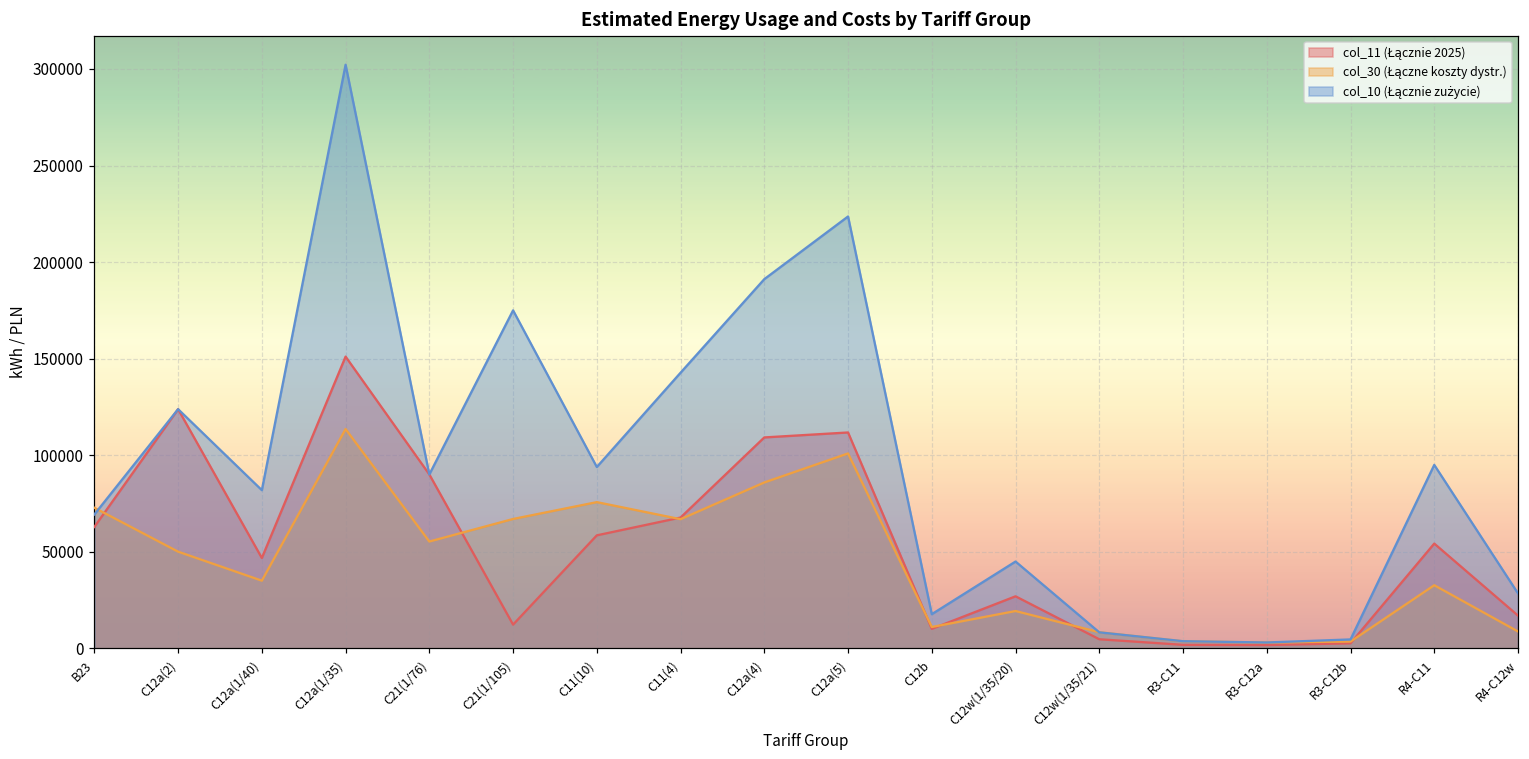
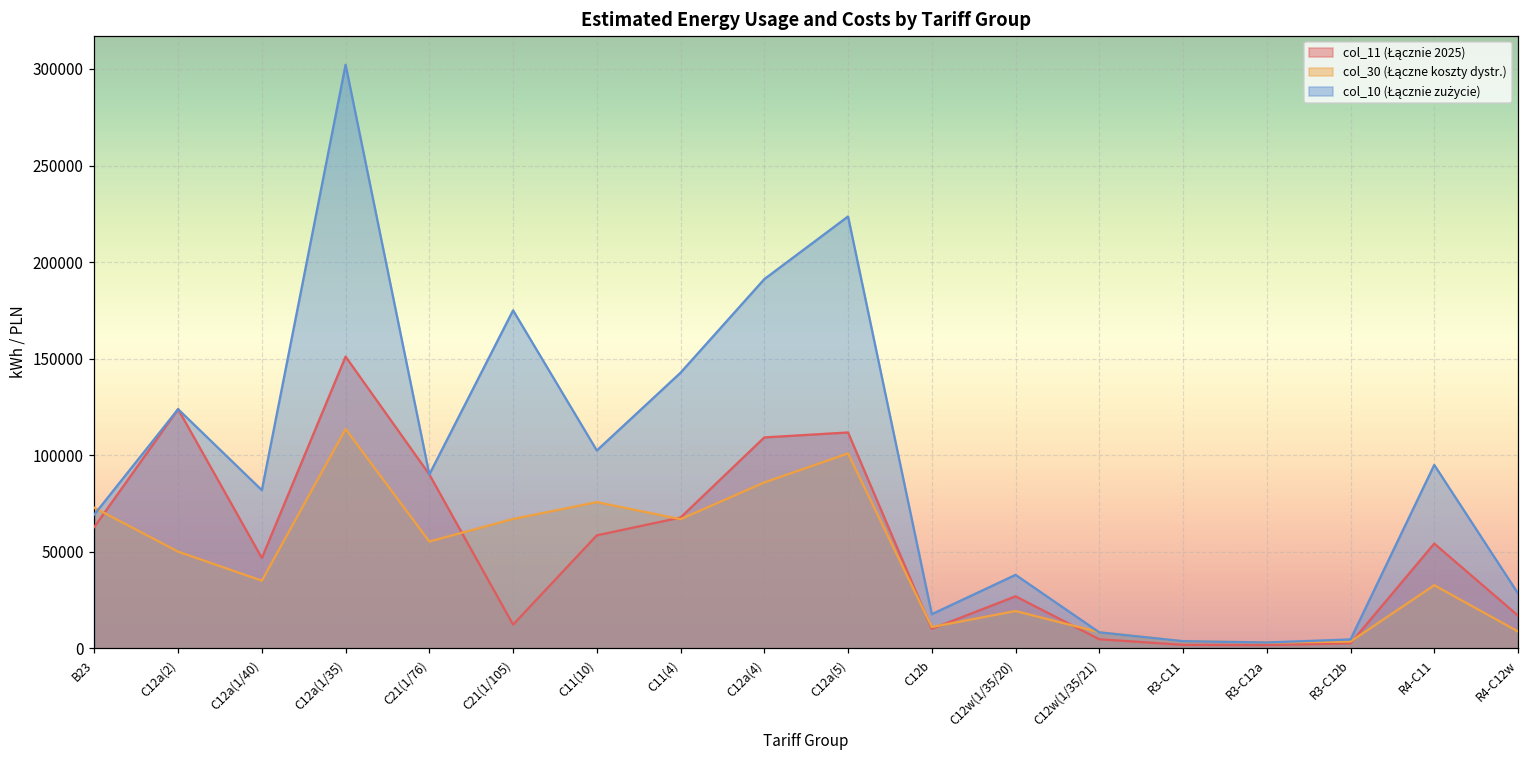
  {
    "col_10 (Łącznie zużycie)": {
      "B23": 69000,
      "C12a(1/40)": 82000,
      "C12a(1/35)": 302000,
      "C21(1/105)": 175000,
-     "C11(10)": 94000,
+     "C11(10)": 102000,
      "C11(4)": 143000,
      "C12a(4)": 191000,
      "C12a(5)": 224000,
      "C12b": 18000,
-     "C12w(1/35/20)": 45000,
+     "C12w(1/35/20)": 38000,
      "R4-C11": 95000,
      "R4-C12w": 29000
    }
  }
